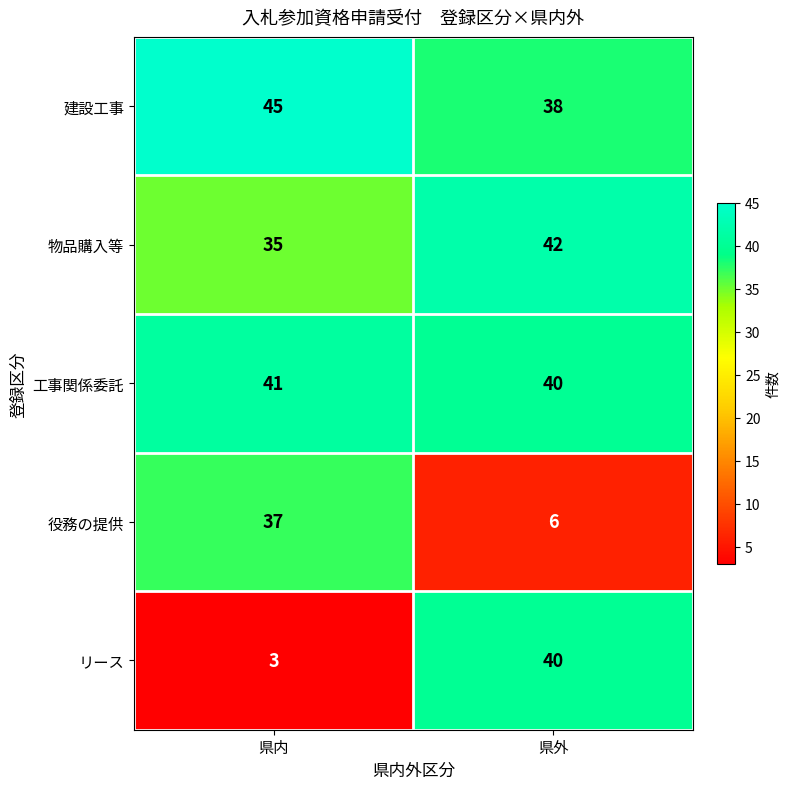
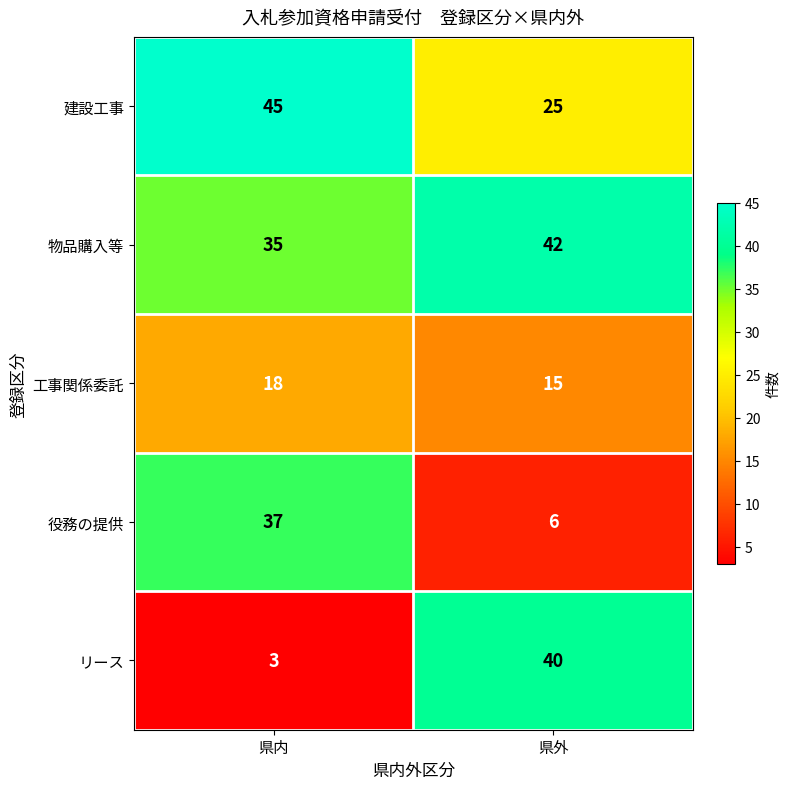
  {
    "建設工事": {
      "県内": 45,
-     "県外": 38
+     "県外": 25
    },
    "物品購入等": {
      "県内": 35,
      "県外": 42
    },
    "工事関係委託": {
-     "県内": 41,
-     "県外": 40
+     "県内": 18,
+     "県外": 15
    },
    "役務の提供": {
      "県内": 37,
      "県外": 6
    },
    "リース": {
      "県内": 3,
      "県外": 40
    }
  }
